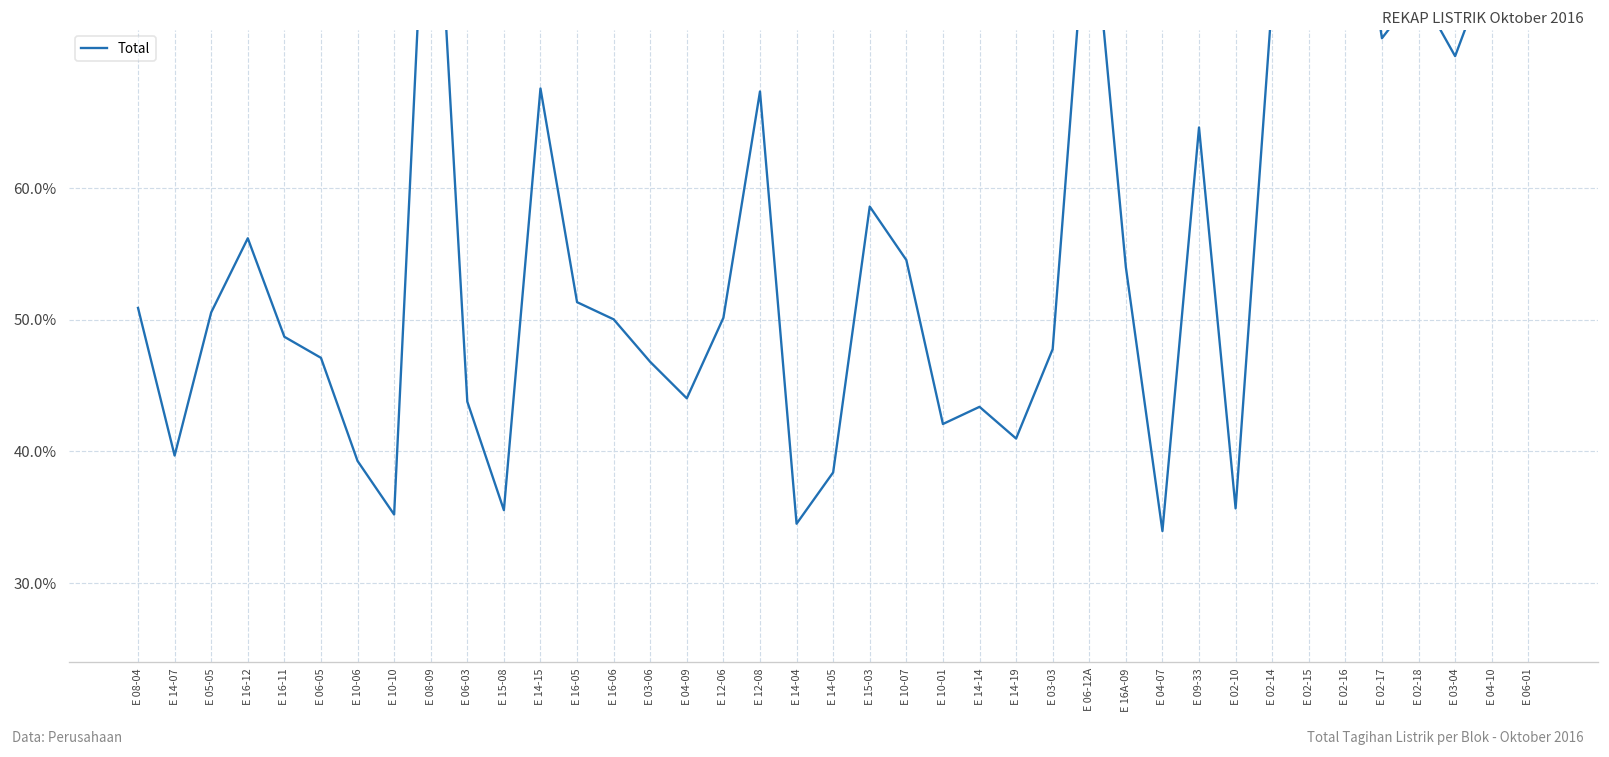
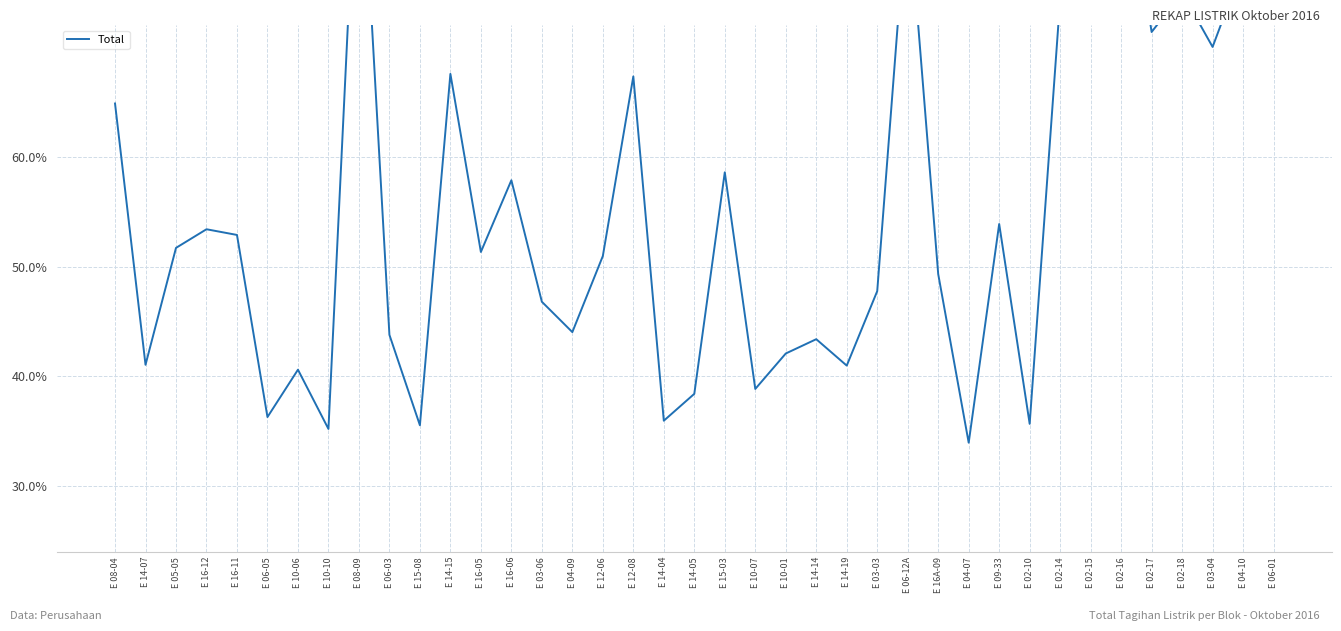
  {
-   "E 08-04": "50.9%",
-   "E 14-07": "39.7%",
-   "E 05-05": "50.6%",
-   "E 16-12": "56.2%",
-   "E 16-11": "48.7%",
-   "E 06-05": "47.1%",
-   "E 10-06": "39.3%",
+   "E 08-04": "64.9%",
+   "E 14-07": "41.1%",
+   "E 05-05": "51.7%",
+   "E 16-12": "53.4%",
+   "E 16-11": "52.9%",
+   "E 06-05": "36.3%",
+   "E 10-06": "40.6%",
    "E 10-10": "35.2%",
    "E 06-03": "43.8%",
    "E 15-08": "35.5%",
    "E 14-15": "67.5%",
    "E 16-05": "51.3%",
-   "E 16-06": "50.0%",
+   "E 16-06": "57.9%",
    "E 03-06": "46.8%",
    "E 04-09": "44.0%",
-   "E 12-06": "50.1%",
+   "E 12-06": "51.0%",
    "E 12-08": "67.3%",
-   "E 14-04": "34.5%",
+   "E 14-04": "36.0%",
    "E 14-05": "38.4%",
    "E 15-03": "58.6%",
-   "E 10-07": "54.5%",
+   "E 10-07": "38.9%",
    "E 10-01": "42.1%",
    "E 14-14": "43.4%",
    "E 14-19": "41.0%",
    "E 03-03": "47.8%",
-   "E 16A-09": "54.0%",
+   "E 16A-09": "49.3%",
    "E 04-07": "34.0%",
-   "E 09-33": "64.6%",
+   "E 09-33": "53.9%",
    "E 02-10": "35.7%",
    "E 02-17": "71.4%",
    "E 03-04": "70.0%"
  }
